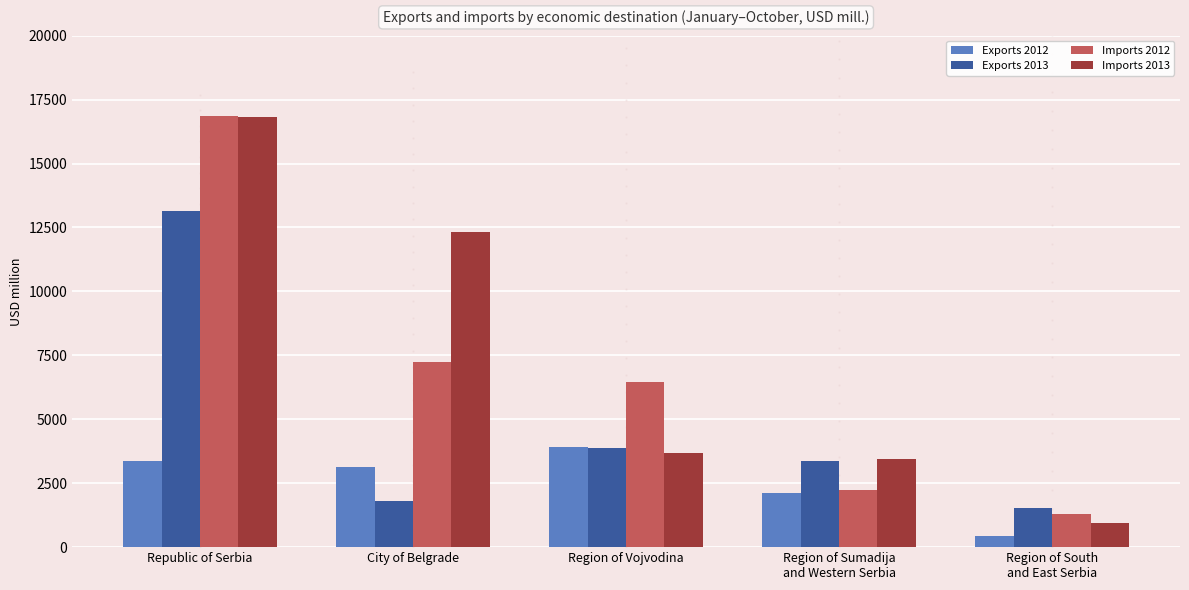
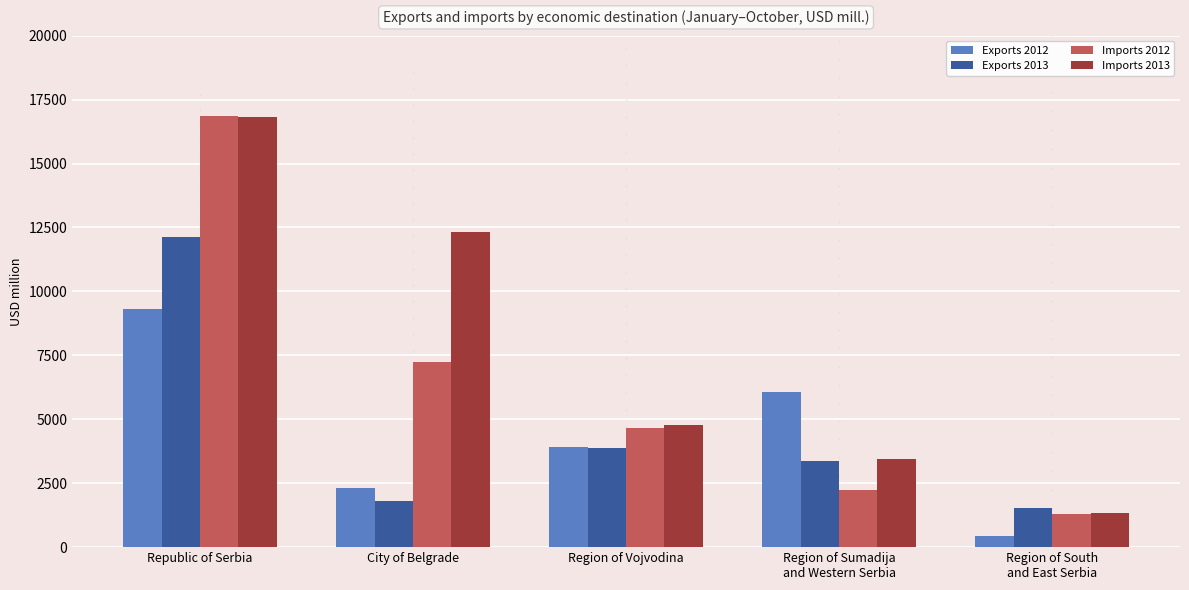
  {
    "Exports 2012": {
-     "Republic of Serbia": 3400,
-     "City of Belgrade": 3100,
+     "Republic of Serbia": 9300,
+     "City of Belgrade": 2300,
      "Region of Vojvodina": 3900,
-     "Region of Sumadija and Western Serbia": 2100,
+     "Region of Sumadija and Western Serbia": 6100,
      "Region of South and East Serbia": 400
    },
    "Exports 2013": {
-     "Republic of Serbia": 13100,
+     "Republic of Serbia": 12100,
      "City of Belgrade": 1800,
      "Region of Vojvodina": 3900,
      "Region of Sumadija and Western Serbia": 3400,
      "Region of South and East Serbia": 1500
    },
    "Imports 2012": {
      "Republic of Serbia": 16800,
      "City of Belgrade": 7200,
-     "Region of Vojvodina": 6400,
+     "Region of Vojvodina": 4700,
      "Region of Sumadija and Western Serbia": 2200,
      "Region of South and East Serbia": 1300
    },
    "Imports 2013": {
      "Republic of Serbia": 16800,
      "City of Belgrade": 12300,
-     "Region of Vojvodina": 3700,
+     "Region of Vojvodina": 4800,
      "Region of Sumadija and Western Serbia": 3400,
-     "Region of South and East Serbia": 900
+     "Region of South and East Serbia": 1300
    }
  }
